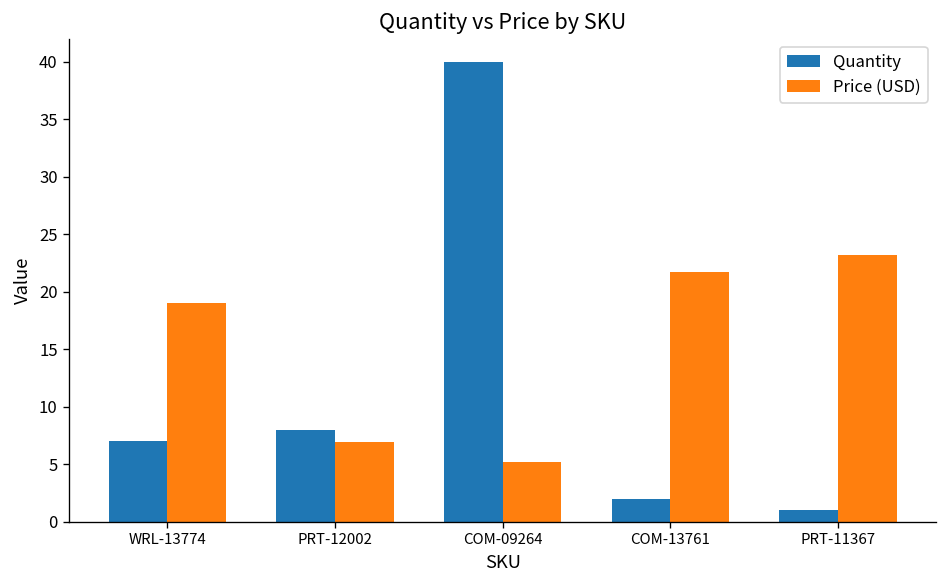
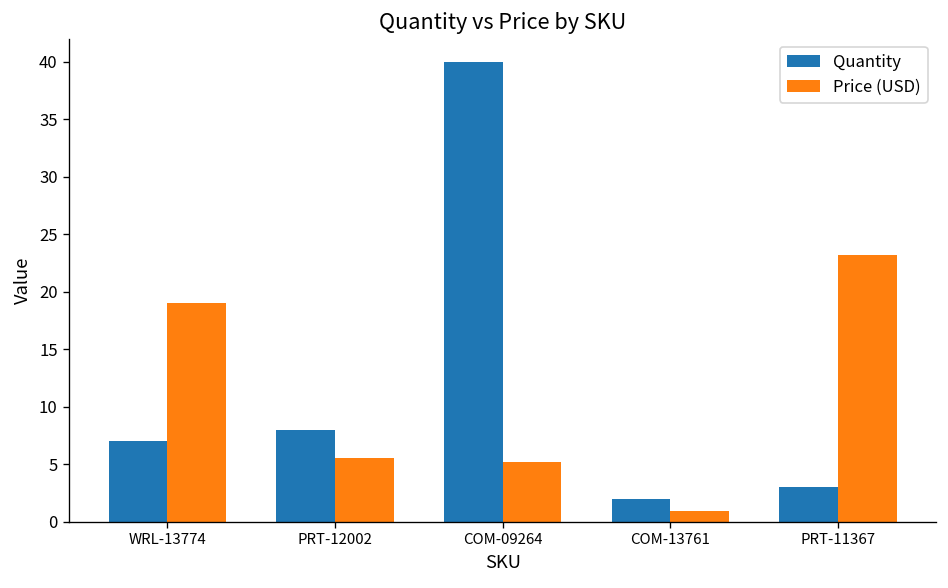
  {
    "Quantity": {
      "WRL-13774": 7,
      "PRT-12002": 8,
      "COM-09264": 40,
      "COM-13761": 2,
-     "PRT-11367": 1
+     "PRT-11367": 3
    },
    "Price (USD)": {
      "WRL-13774": 19,
-     "PRT-12002": 7,
+     "PRT-12002": 6,
      "COM-09264": 5,
-     "COM-13761": 22,
+     "COM-13761": 1,
      "PRT-11367": 23
    }
  }
